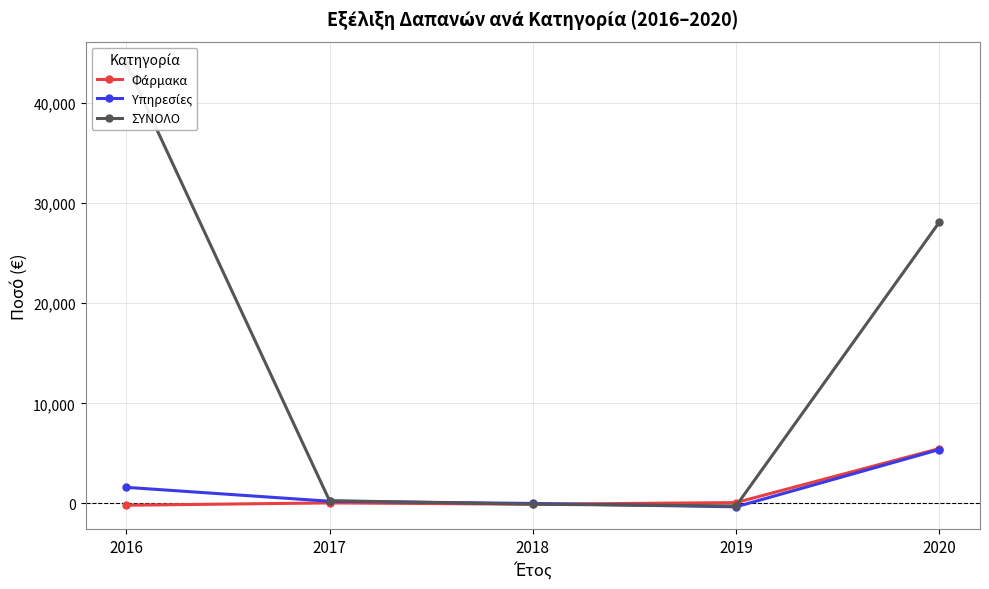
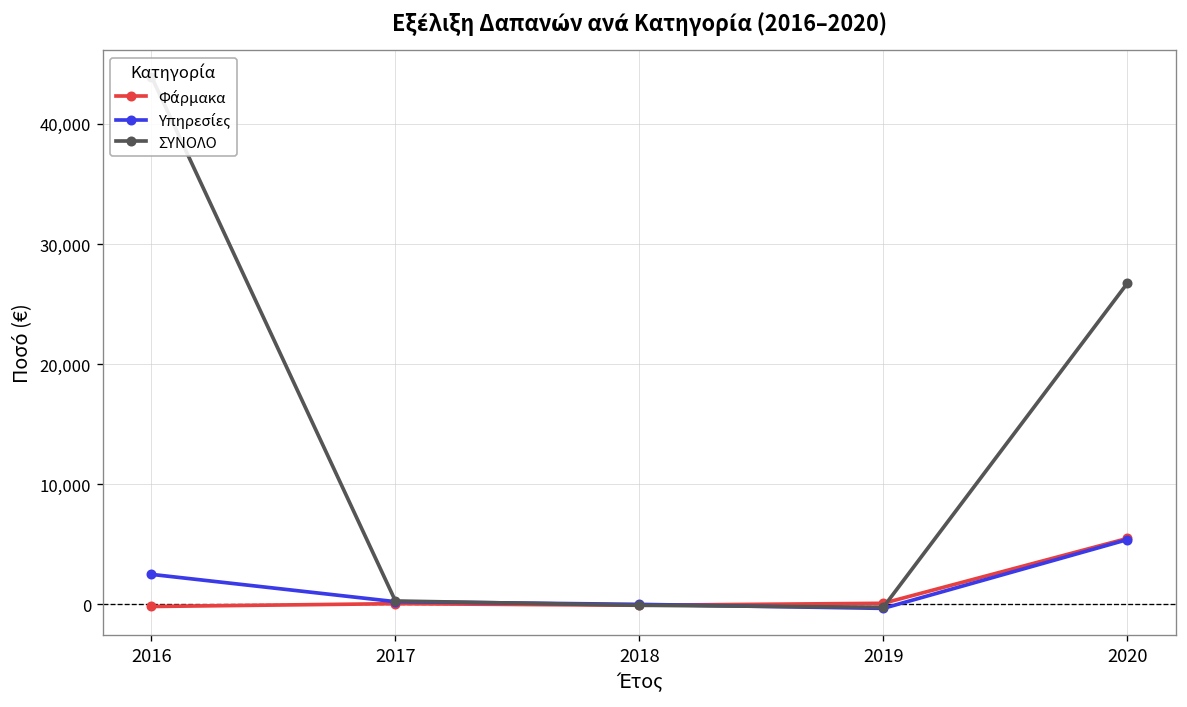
  {
    "Φάρμακα": {
      "2016": "-200",
      "2019": "100"
    },
    "Υπηρεσίες": {
-     "2016": "1,600"
+     "2016": "2,500"
    },
    "ΣΥΝΟΛΟ": {
-     "2020": "28,100"
+     "2020": "26,700"
    }
  }
